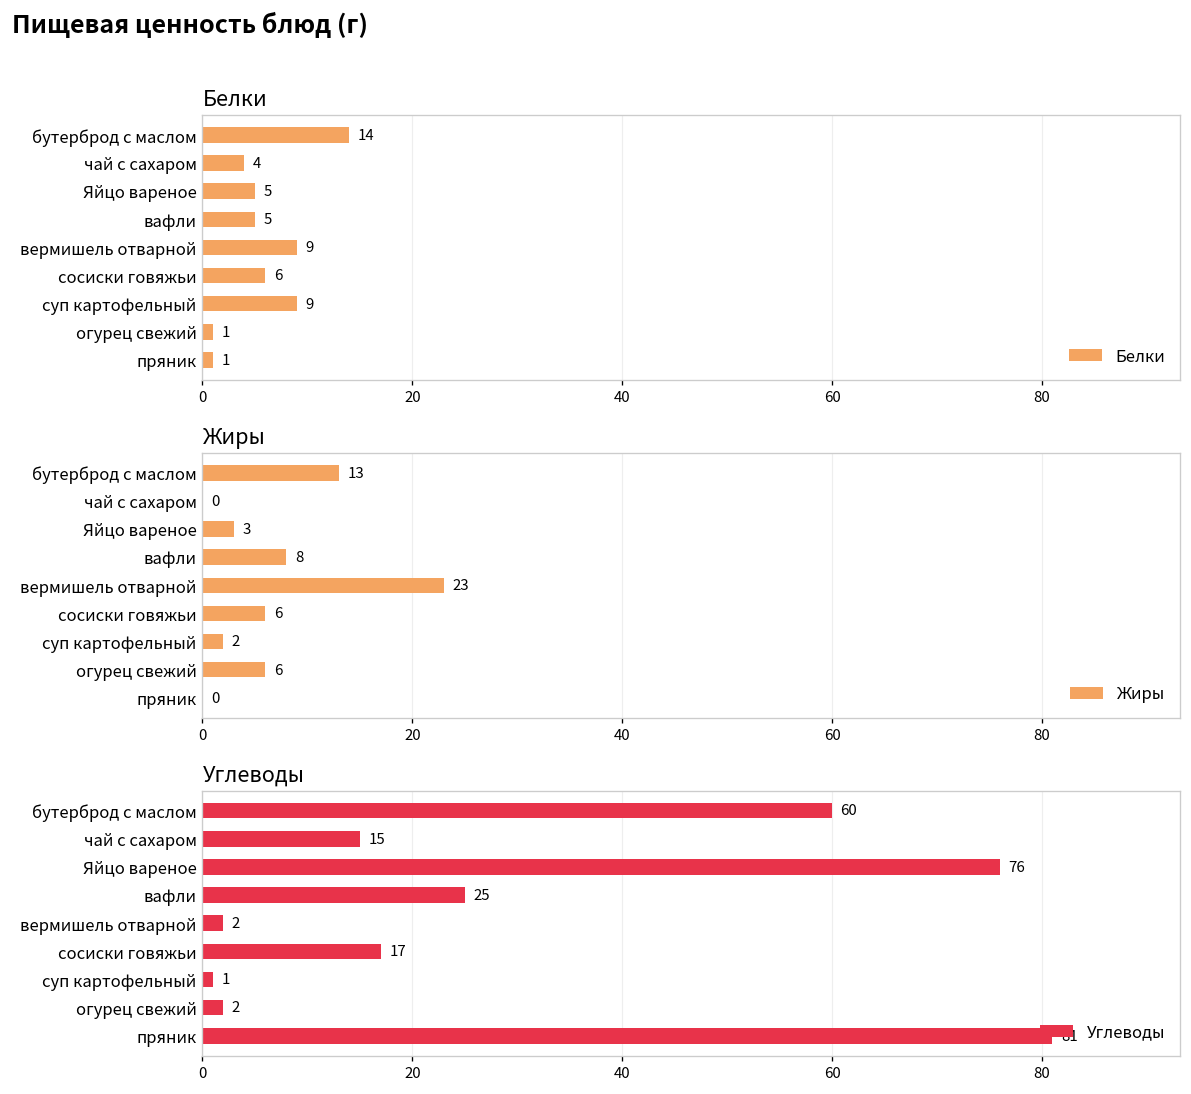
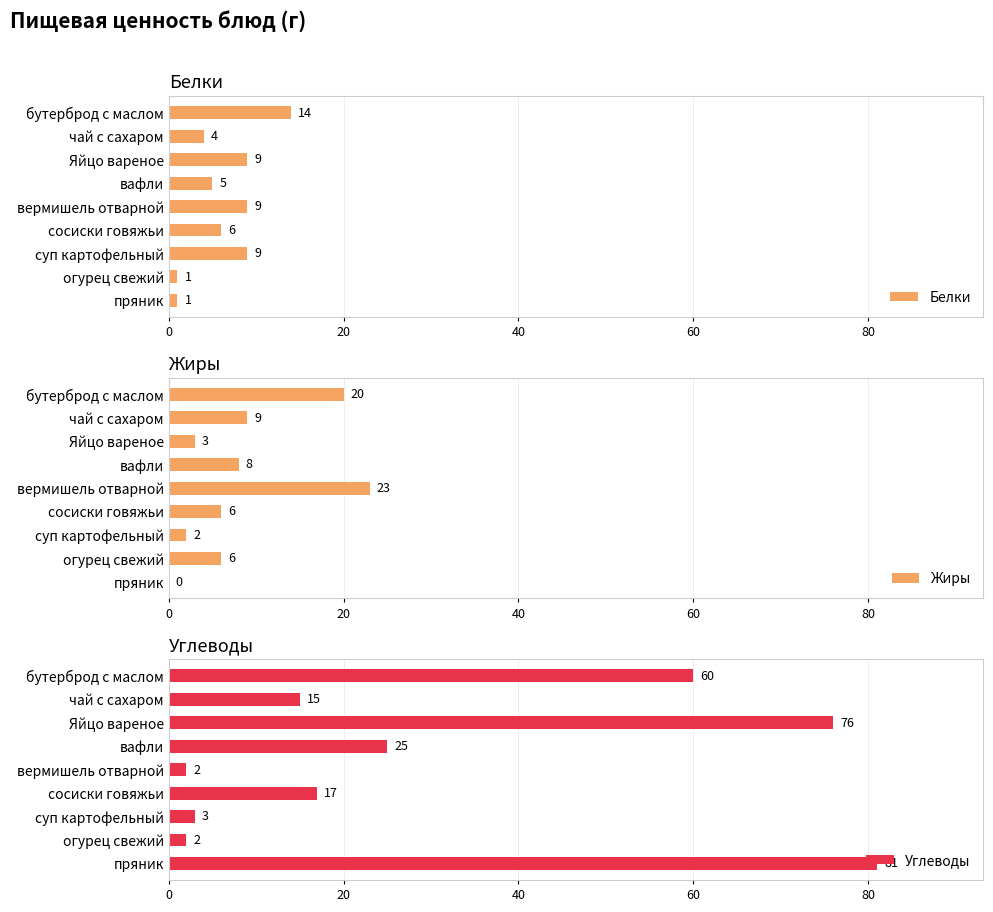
  {
    "Белки": {
      "бутерброд с маслом": 14,
      "чай с сахаром": 4,
-     "Яйцо вареное": 5,
+     "Яйцо вареное": 9,
      "вафли": 5,
      "вермишель отварной": 9,
      "сосиски говяжьи": 6,
      "суп картофельный": 9,
      "огурец свежий": 1,
      "пряник": 1
    },
    "Жиры": {
-     "бутерброд с маслом": 13,
-     "чай с сахаром": 0,
+     "бутерброд с маслом": 20,
+     "чай с сахаром": 9,
      "Яйцо вареное": 3,
      "вафли": 8,
      "вермишель отварной": 23,
      "сосиски говяжьи": 6,
      "суп картофельный": 2,
      "огурец свежий": 6,
      "пряник": 0
    },
    "Углеводы": {
      "бутерброд с маслом": 60,
      "чай с сахаром": 15,
      "Яйцо вареное": 76,
      "вафли": 25,
      "вермишель отварной": 2,
      "сосиски говяжьи": 17,
-     "суп картофельный": 1,
+     "суп картофельный": 3,
      "огурец свежий": 2,
      "пряник": 81
    }
  }
